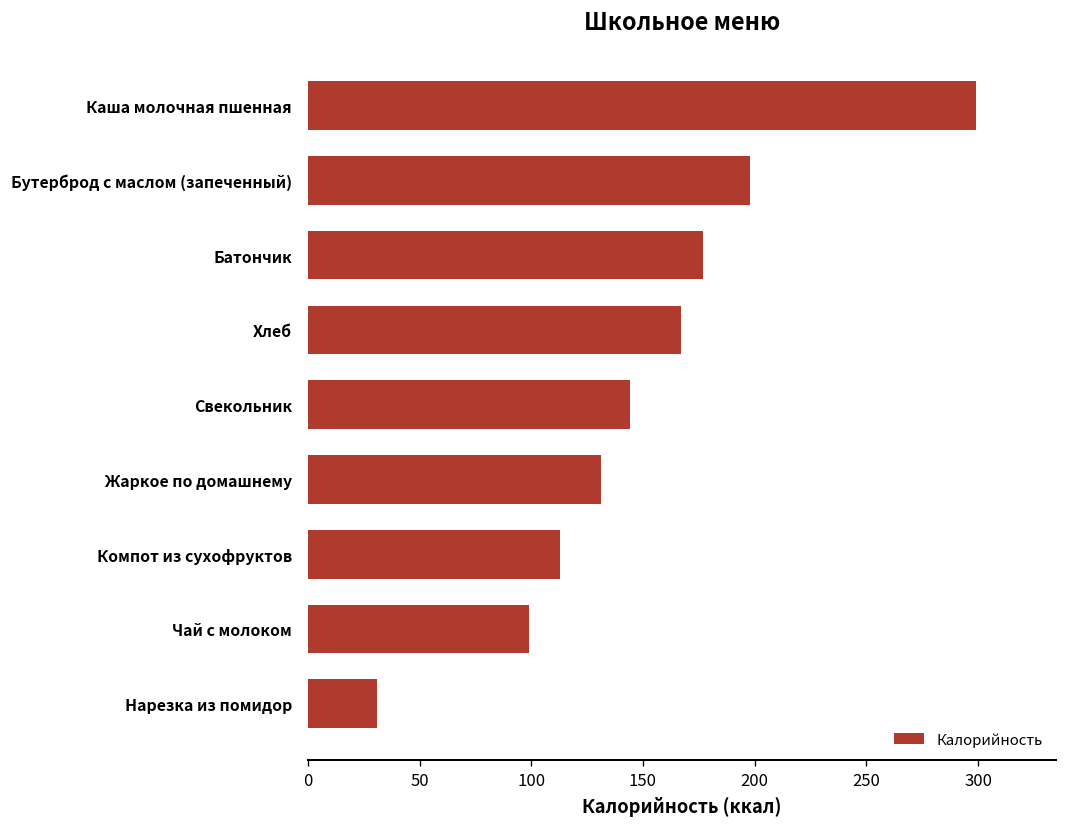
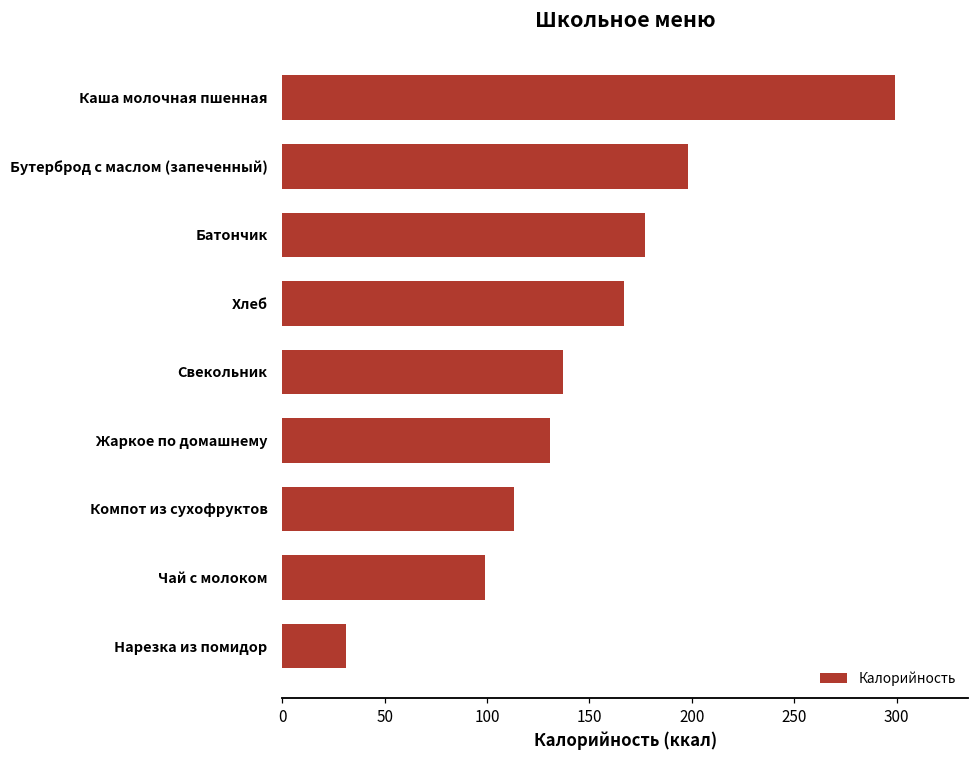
  {
    "Каша молочная пшенная": 299,
    "Бутерброд с маслом (запеченный)": 198,
    "Батончик": 177,
    "Хлеб": 167,
-   "Свекольник": 144,
+   "Свекольник": 137,
    "Жаркое по домашнему": 131,
    "Компот из сухофруктов": 113,
    "Чай с молоком": 99,
    "Нарезка из помидор": 31
  }
